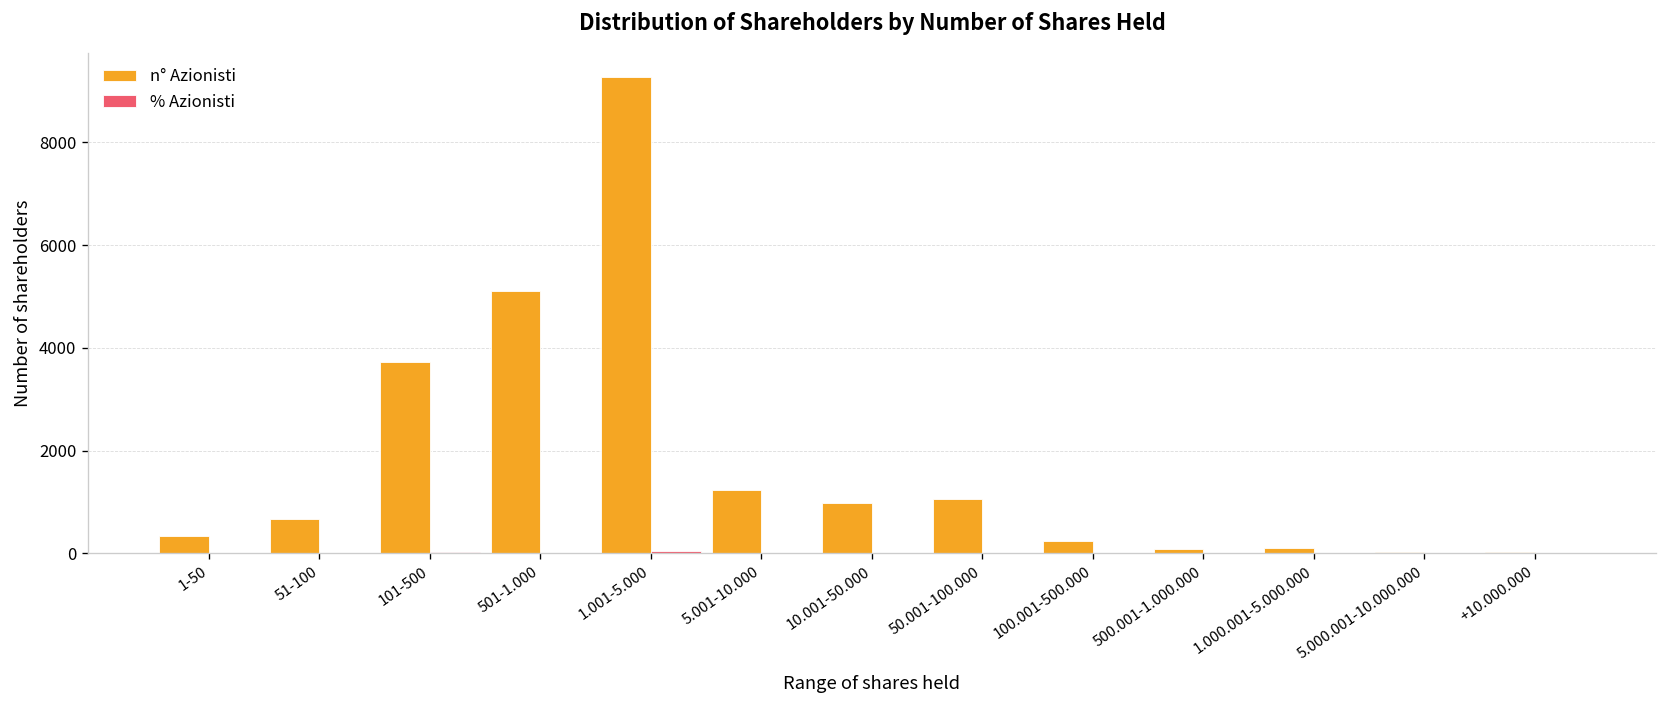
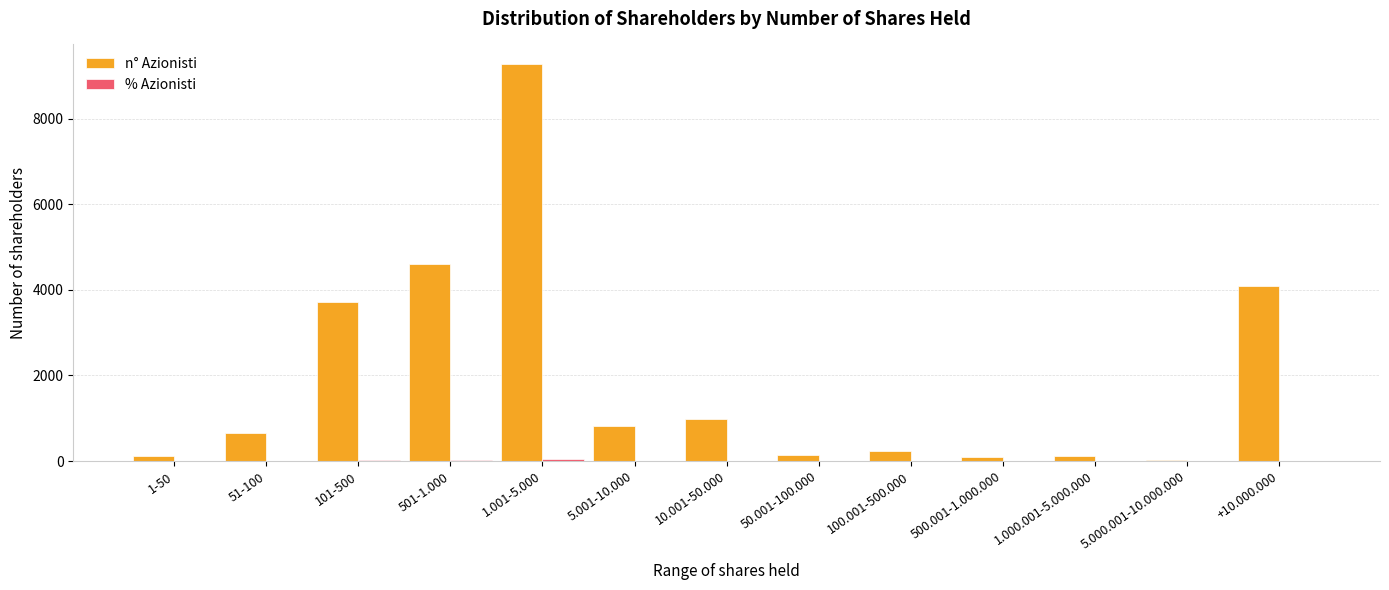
  {
    "n° Azionisti": {
-     "1-50": 300,
+     "1-50": 100,
      "51-100": 700,
      "101-500": 3700,
-     "501-1.000": 5100,
+     "501-1.000": 4600,
      "1.001-5.000": 9300,
-     "5.001-10.000": 1200,
+     "5.001-10.000": 800,
      "10.001-50.000": 1000,
-     "50.001-100.000": 1100,
+     "50.001-100.000": 100,
      "100.001-500.000": 200,
      "500.001-1.000.000": 100,
      "1.000.001-5.000.000": 100,
-     "+10.000.000": 0
+     "+10.000.000": 4100
    }
  }
